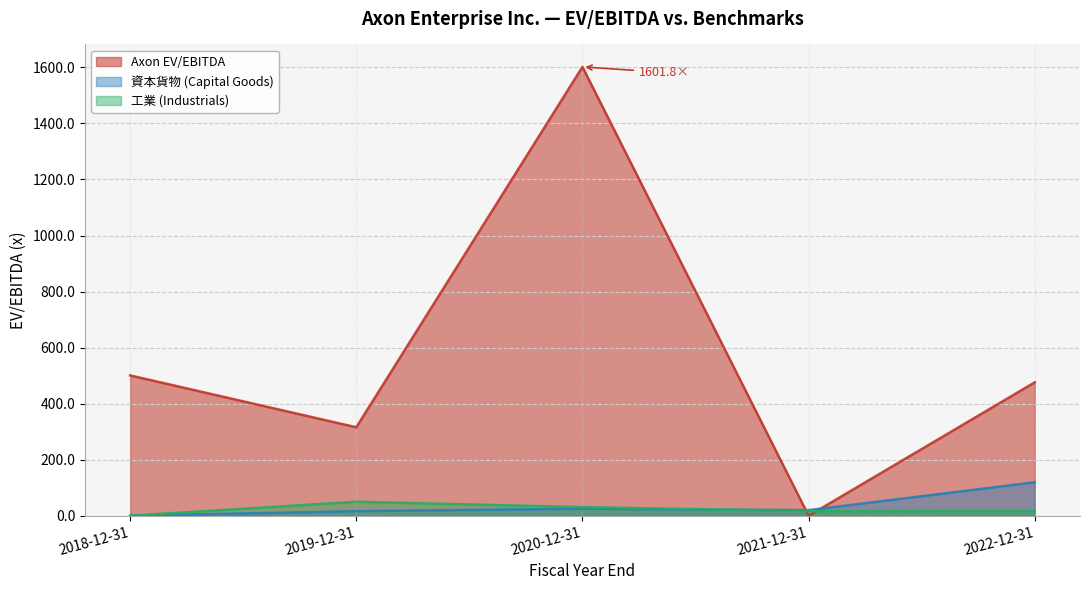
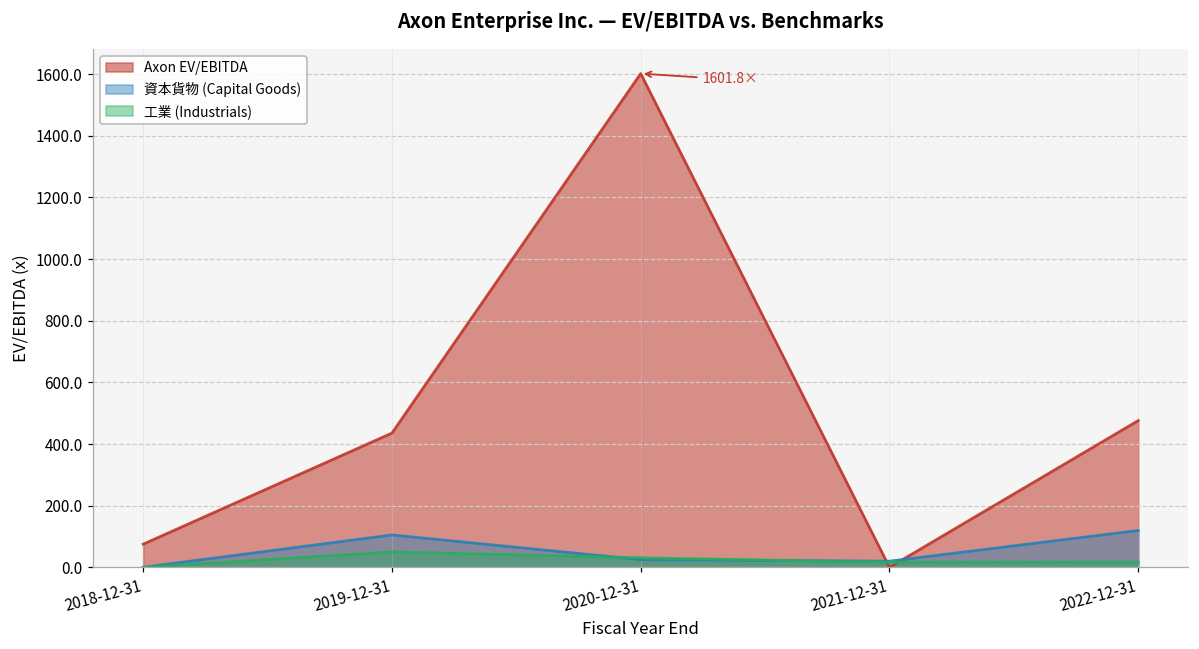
  {
    "Axon EV/EBITDA": {
-     "2018-12-31": 500,
-     "2019-12-31": 320,
+     "2018-12-31": 80,
+     "2019-12-31": 440,
      "2021-12-31": 0,
      "2022-12-31": 480
    },
    "資本貨物 (Capital Goods)": {
-     "2019-12-31": 20,
+     "2019-12-31": 110,
      "2022-12-31": 120
    },
    "工業 (Industrials)": {
      "2019-12-31": 50,
      "2022-12-31": 20
    }
  }
